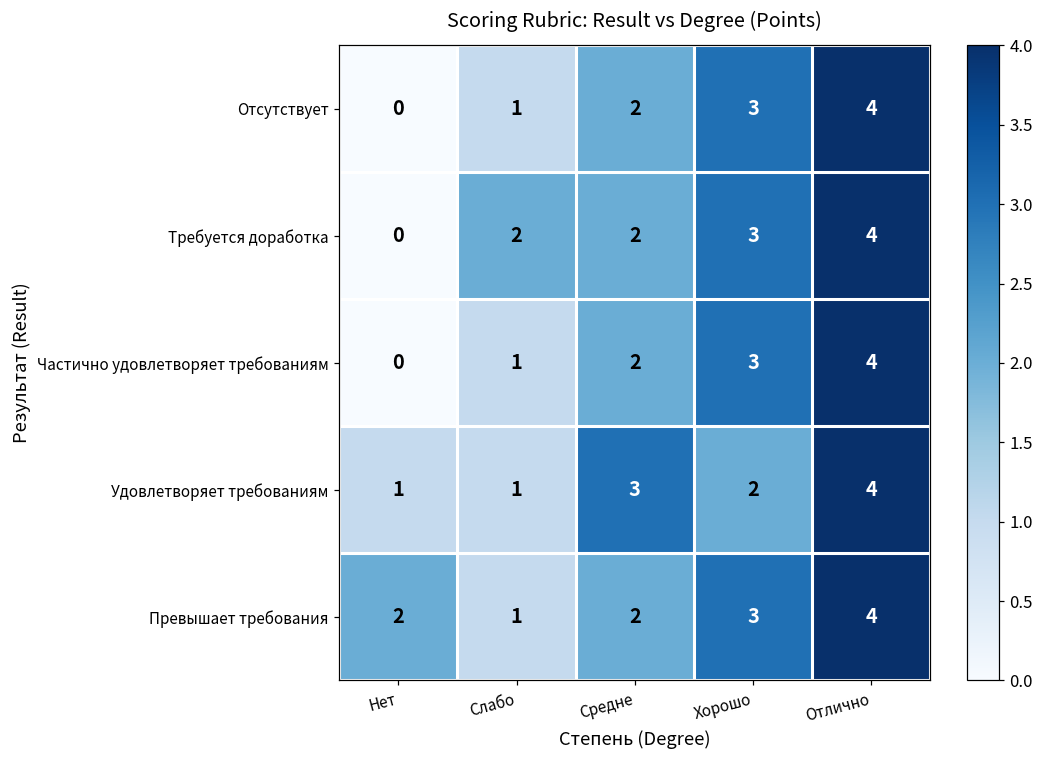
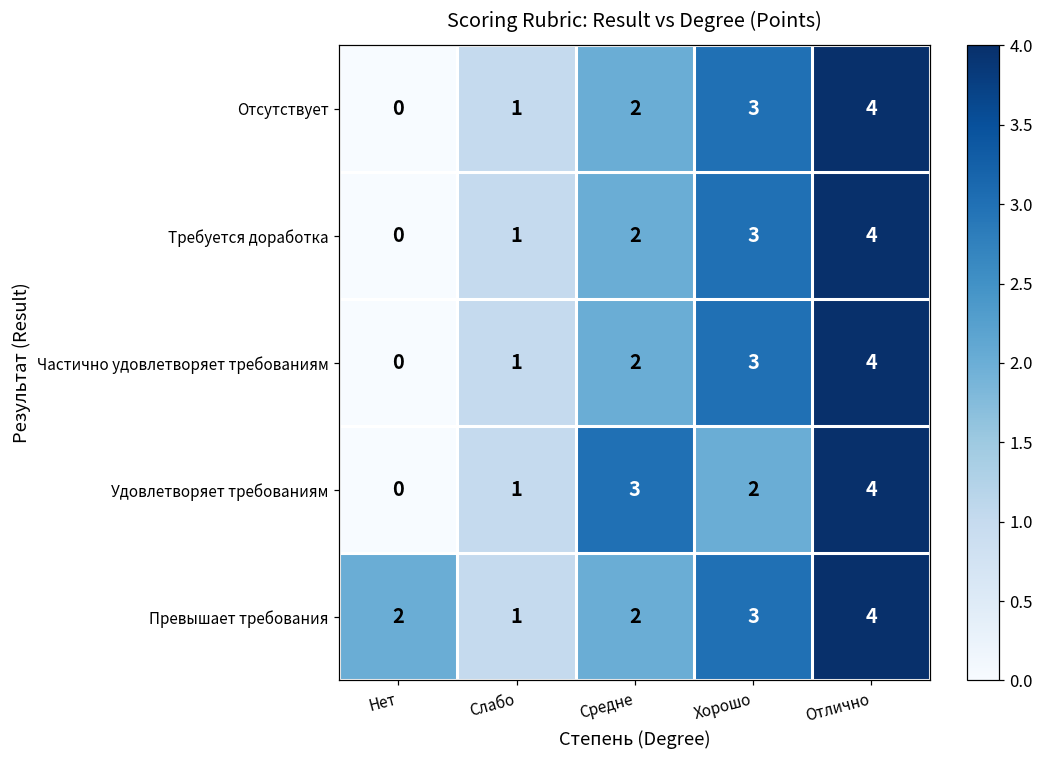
  {
    "Отсутствует": {
      "Нет": 0,
      "Слабо": 1,
      "Средне": 2,
      "Хорошо": 3,
      "Отлично": 4
    },
    "Требуется доработка": {
      "Нет": 0,
-     "Слабо": 2,
+     "Слабо": 1,
      "Средне": 2,
      "Хорошо": 3,
      "Отлично": 4
    },
    "Частично удовлетворяет требованиям": {
      "Нет": 0,
      "Слабо": 1,
      "Средне": 2,
      "Хорошо": 3,
      "Отлично": 4
    },
    "Удовлетворяет требованиям": {
-     "Нет": 1,
+     "Нет": 0,
      "Слабо": 1,
      "Средне": 3,
      "Хорошо": 2,
      "Отлично": 4
    },
    "Превышает требования": {
      "Нет": 2,
      "Слабо": 1,
      "Средне": 2,
      "Хорошо": 3,
      "Отлично": 4
    }
  }
